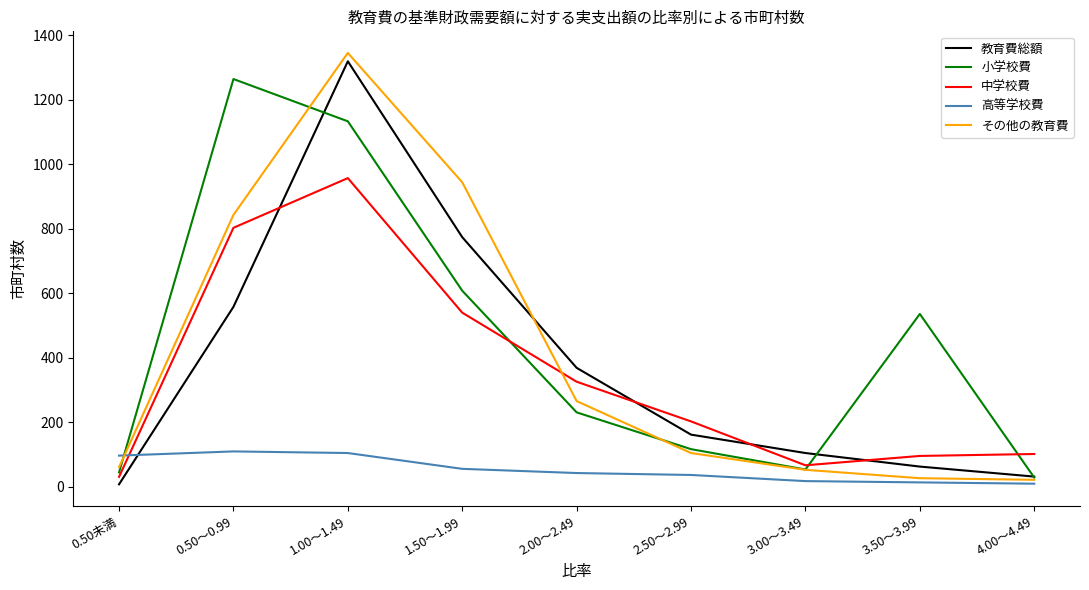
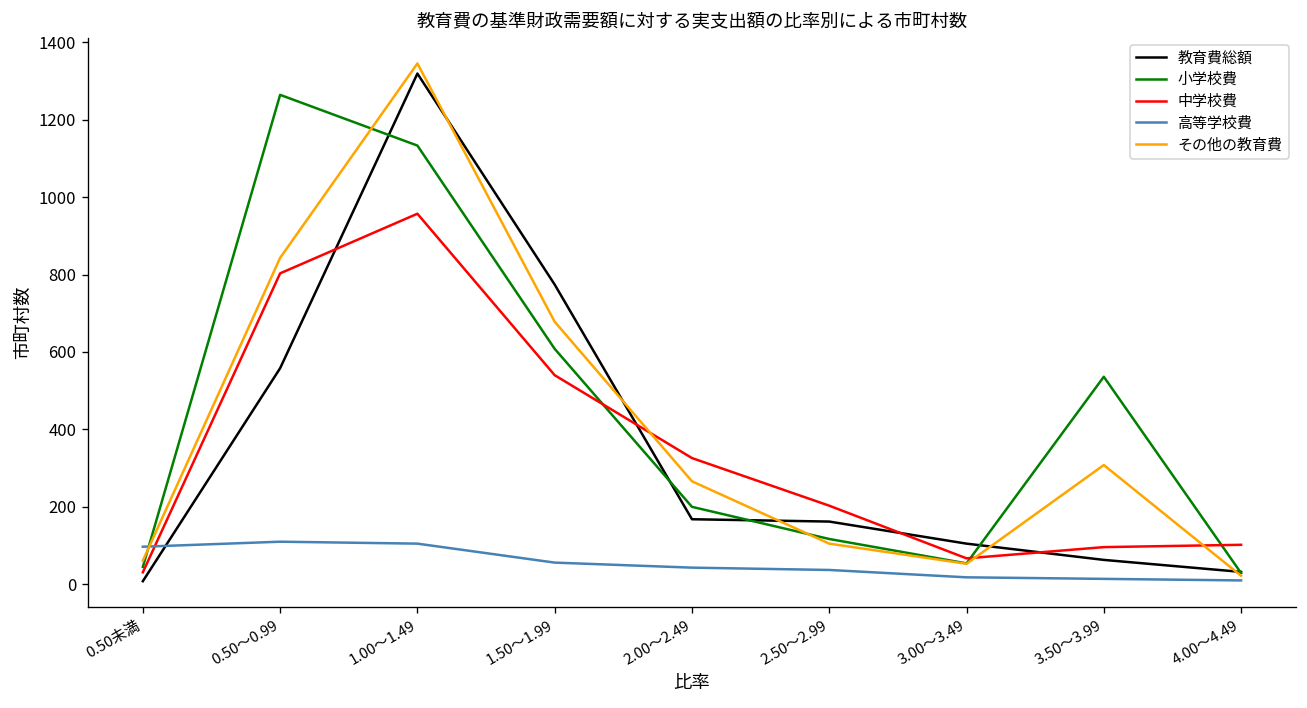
  {
    "教育費総額": {
      "0.50未満": 10,
      "0.50～0.99": 560,
      "1.00～1.49": 1320,
      "1.50～1.99": 770,
-     "2.00～2.49": 370,
+     "2.00～2.49": 170,
      "2.50～2.99": 160,
      "3.00～3.49": 110,
      "3.50～3.99": 60
    },
    "小学校費": {
      "0.50未満": 50,
      "0.50～0.99": 1260,
      "1.00～1.49": 1130,
      "1.50～1.99": 610,
-     "2.00～2.49": 230,
+     "2.00～2.49": 200,
      "2.50～2.99": 120,
      "3.50～3.99": 540
    },
    "中学校費": {
      "0.50未満": 30,
      "0.50～0.99": 800,
      "1.00～1.49": 960,
      "1.50～1.99": 540,
      "2.00～2.49": 330,
      "2.50～2.99": 200,
      "3.00～3.49": 70,
      "3.50～3.99": 100,
      "4.00～4.49": 100
    },
    "高等学校費": {
      "0.50未満": 100,
      "0.50～0.99": 110,
      "1.00～1.49": 110,
      "1.50～1.99": 60,
      "2.00～2.49": 40,
      "2.50～2.99": 40,
      "3.00～3.49": 20,
      "3.50～3.99": 10,
      "4.00～4.49": 10
    },
    "その他の教育費": {
      "0.50未満": 60,
      "0.50～0.99": 840,
      "1.00～1.49": 1350,
-     "1.50～1.99": 940,
+     "1.50～1.99": 680,
      "2.00～2.49": 270,
      "2.50～2.99": 110,
-     "3.50～3.99": 30
+     "3.50～3.99": 310
    }
  }
